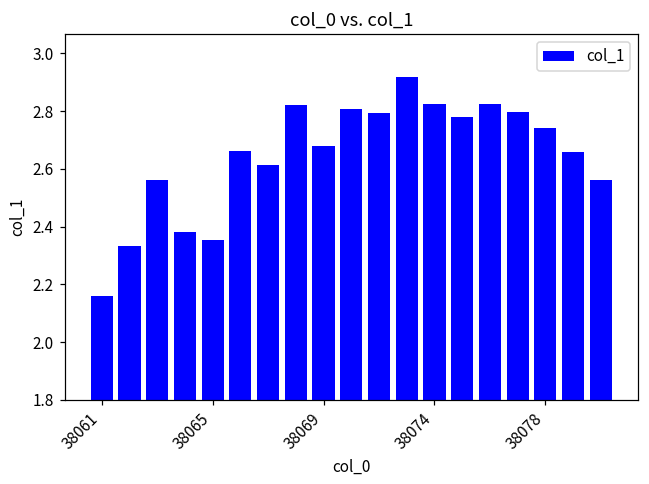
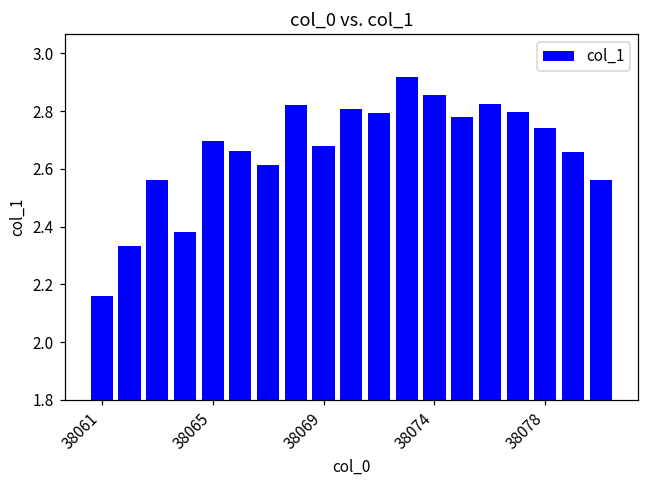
  {
    "38061": 2.16,
-   "38065": 2.35,
+   "38065": 2.70,
    "38069": 2.68,
-   "38074": 2.82,
+   "38074": 2.86,
    "38078": 2.74
  }
